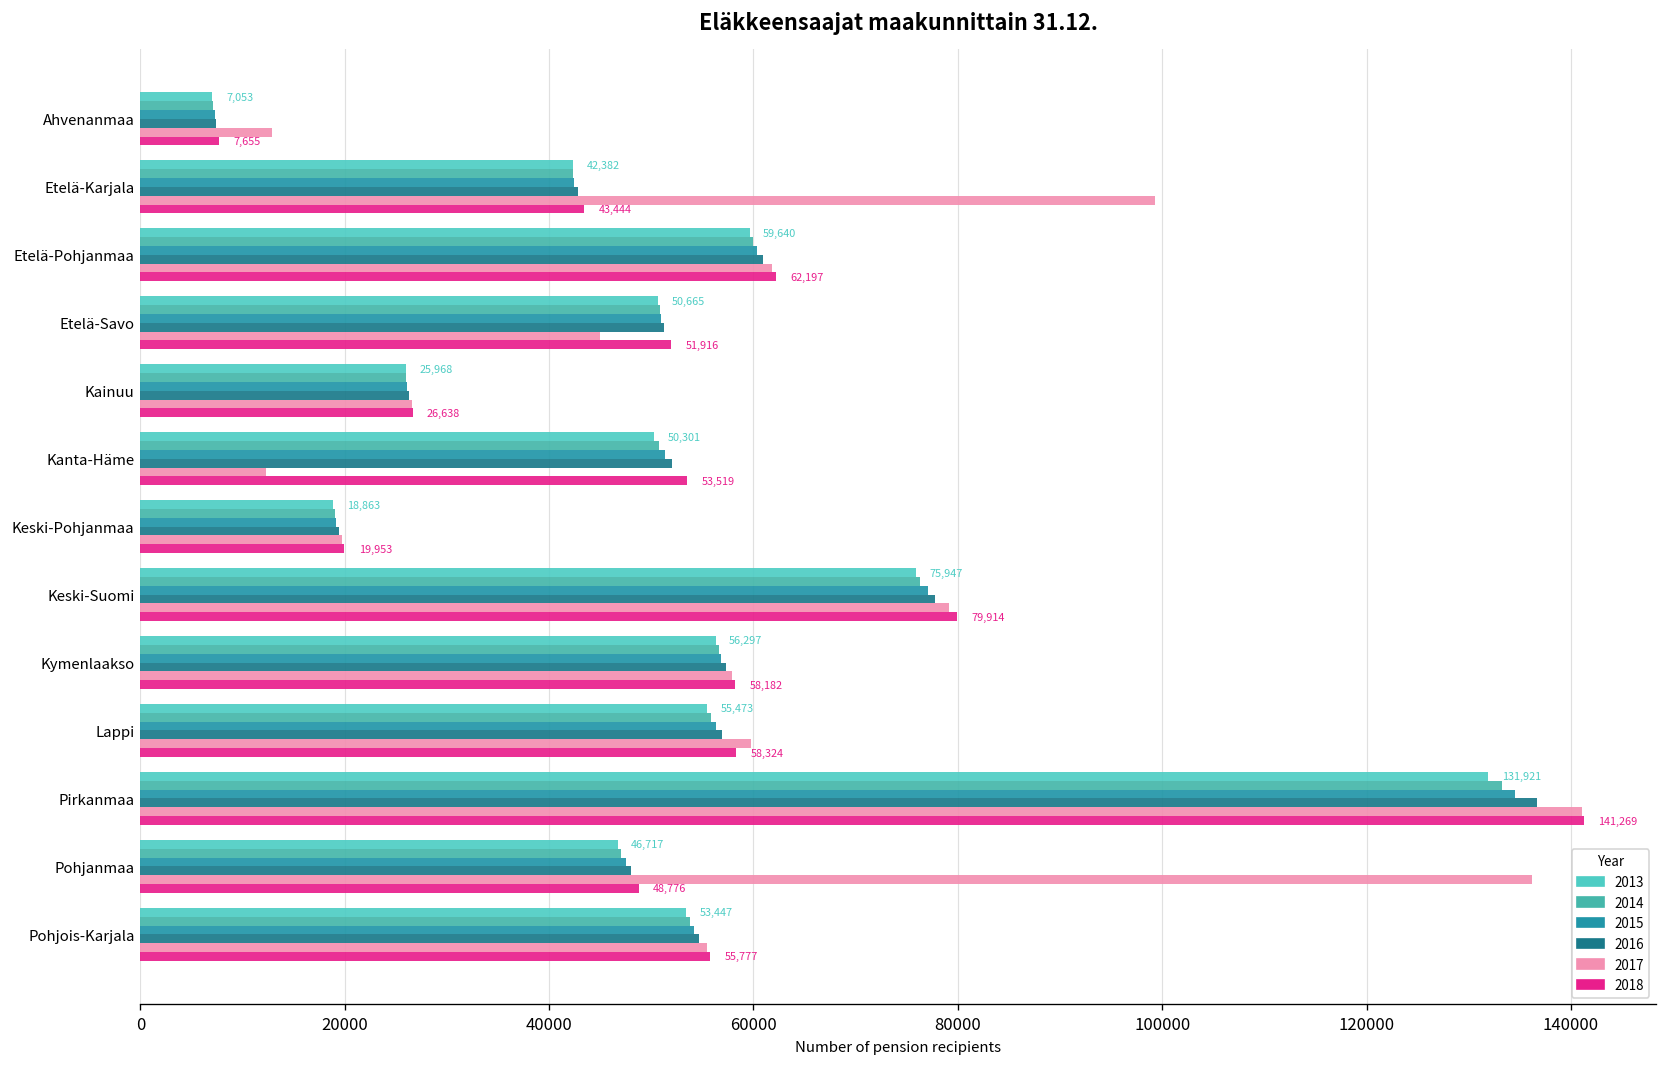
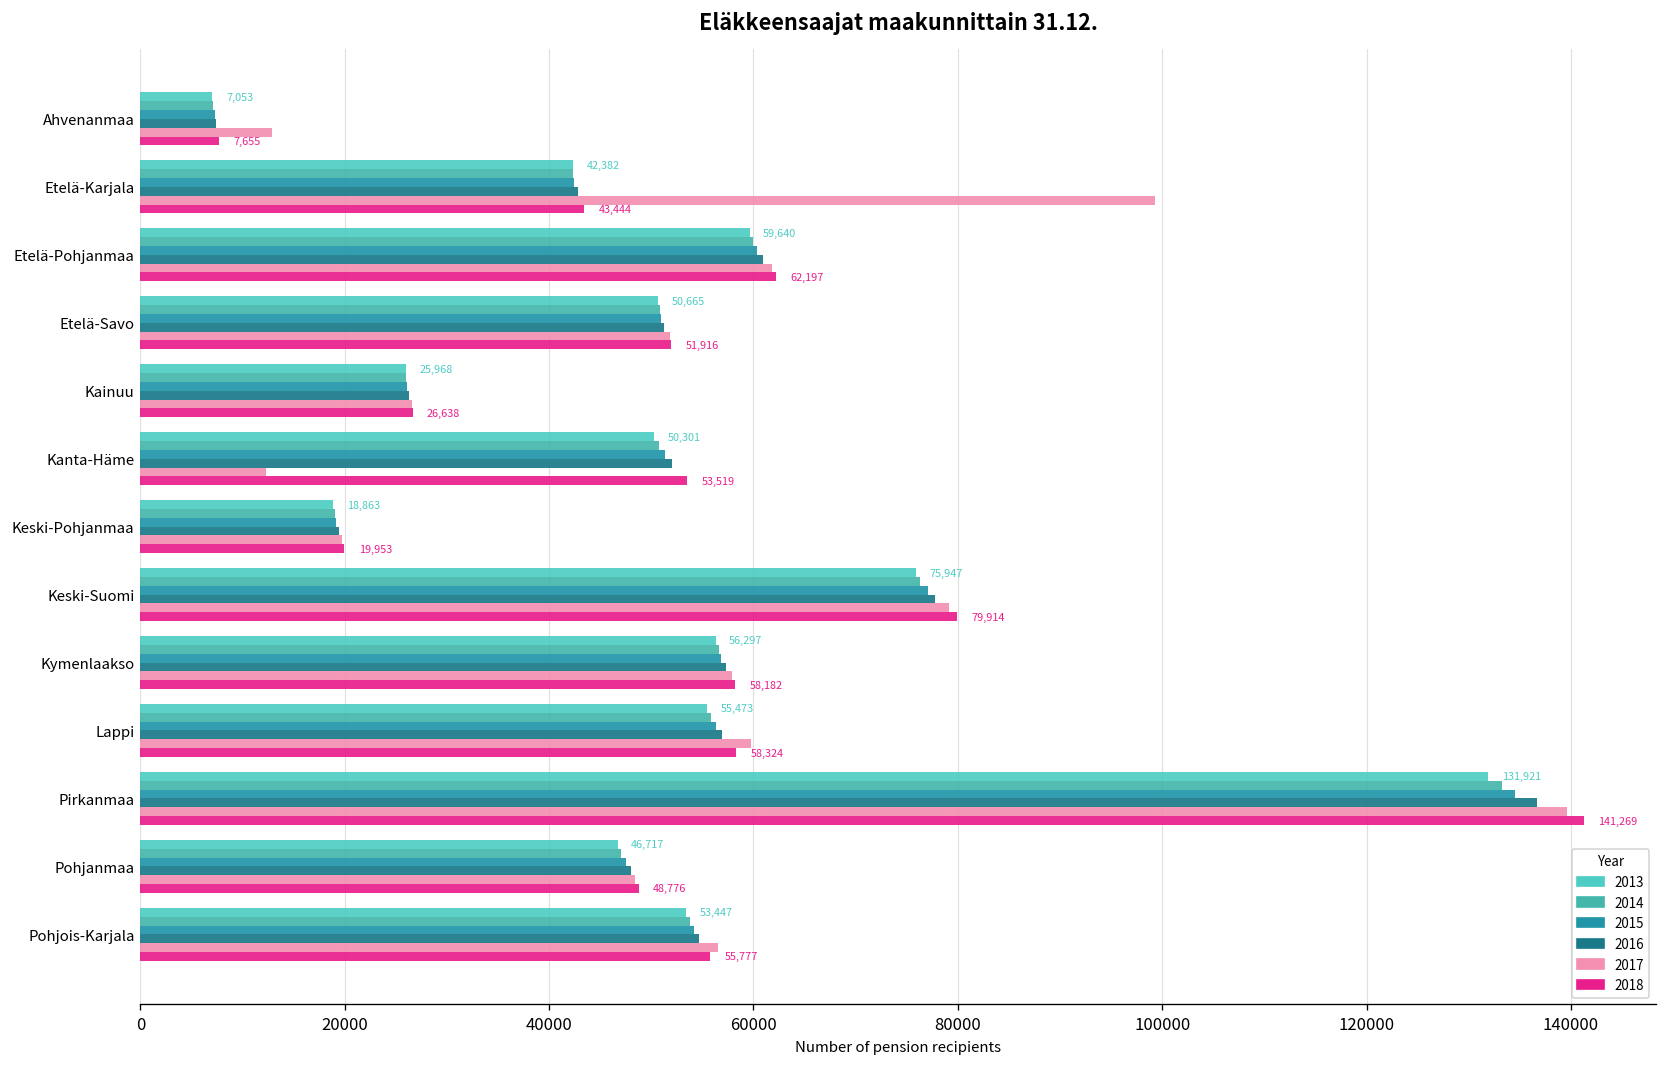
  {
    "2017": {
      "Etelä-Karjala": "99000",
      "Etelä-Pohjanmaa": "62000",
-     "Etelä-Savo": "45000",
+     "Etelä-Savo": "52000",
      "Kainuu": "27000",
      "Kanta-Häme": "12000",
      "Keski-Pohjanmaa": "20000",
      "Keski-Suomi": "79000",
      "Kymenlaakso": "58000",
-     "Pirkanmaa": "141000",
-     "Pohjanmaa": "136000",
-     "Pohjois-Karjala": "55000"
+     "Pirkanmaa": "140000",
+     "Pohjanmaa": "48000",
+     "Pohjois-Karjala": "57000"
    },
    "2018": {
      "Ahvenanmaa": "7,655",
      "Etelä-Karjala": "43,444",
      "Etelä-Pohjanmaa": "62,197",
      "Etelä-Savo": "51,916",
      "Kainuu": "26,638",
      "Kanta-Häme": "53,519",
      "Keski-Pohjanmaa": "19,953",
      "Keski-Suomi": "79,914",
      "Kymenlaakso": "58,182",
      "Lappi": "58,324",
      "Pirkanmaa": "141,269",
      "Pohjanmaa": "48,776",
      "Pohjois-Karjala": "55,777"
    }
  }
